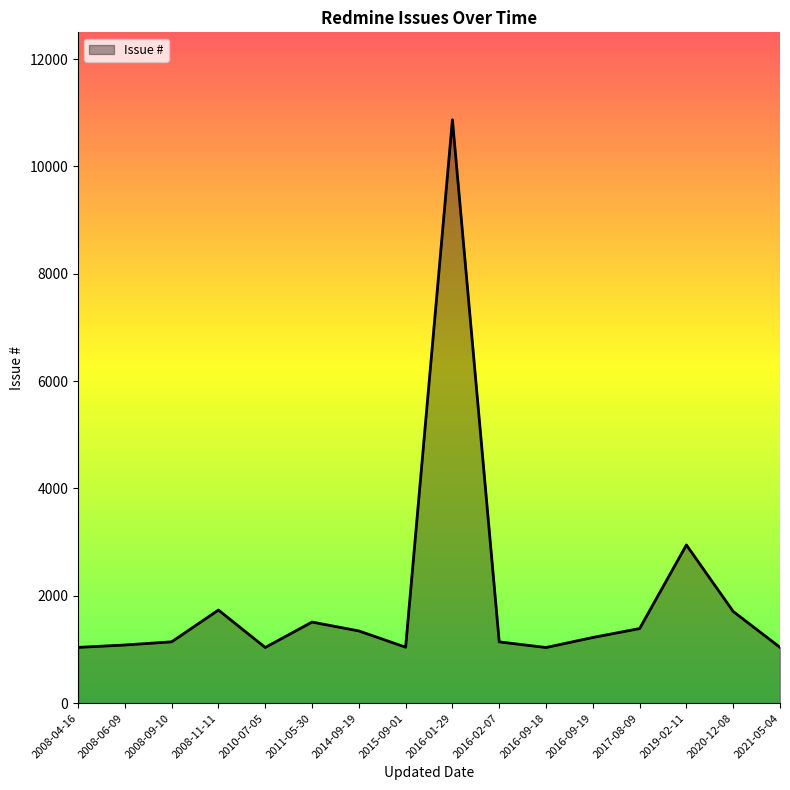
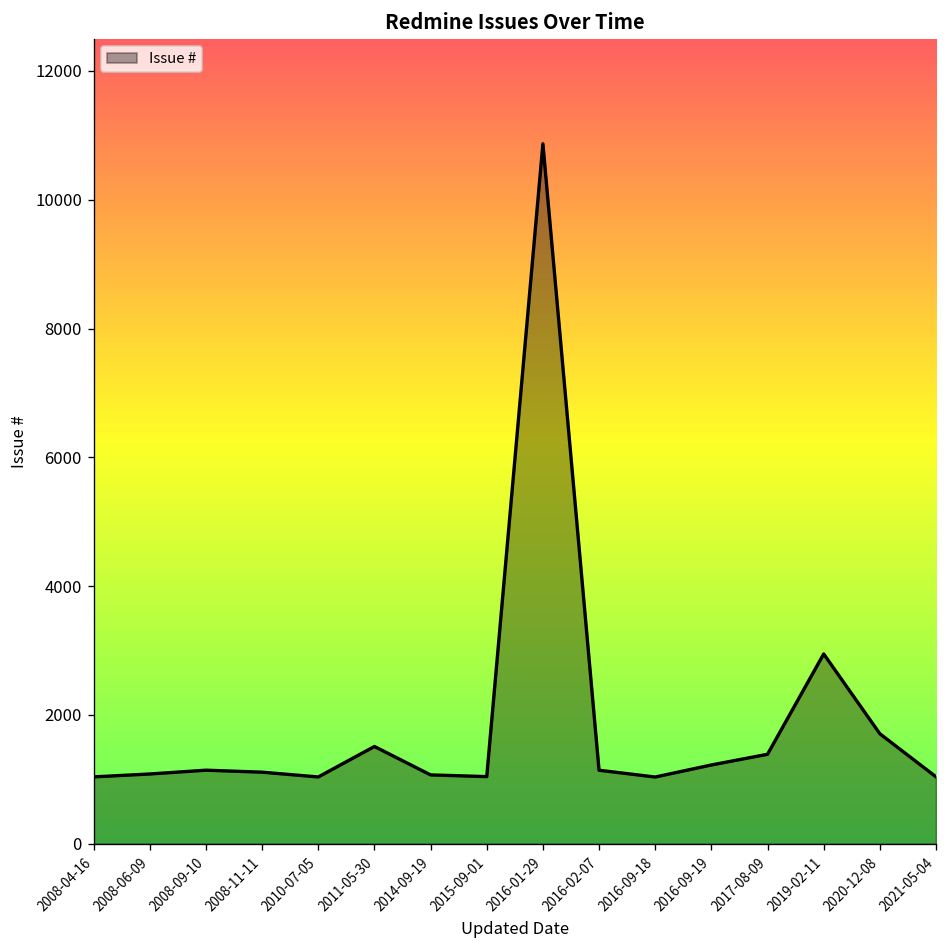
  {
    "2008-04-16": 1000,
    "2008-06-09": 1100,
    "2008-09-10": 1100,
-   "2008-11-11": 1700,
+   "2008-11-11": 1100,
    "2010-07-05": 1000,
    "2011-05-30": 1500,
-   "2014-09-19": 1300,
+   "2014-09-19": 1100,
    "2015-09-01": 1000,
    "2016-01-29": 10900,
    "2016-02-07": 1100,
    "2016-09-18": 1000,
    "2016-09-19": 1200,
    "2017-08-09": 1400,
    "2019-02-11": 2900,
    "2020-12-08": 1700,
    "2021-05-04": 1000
  }
